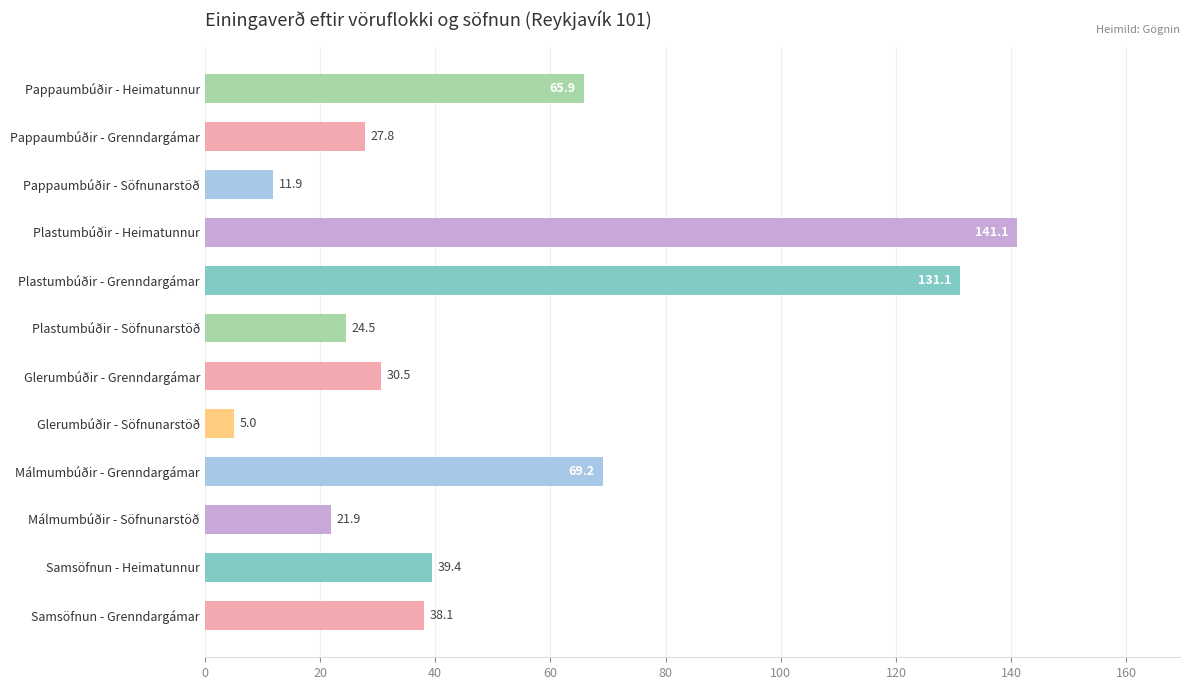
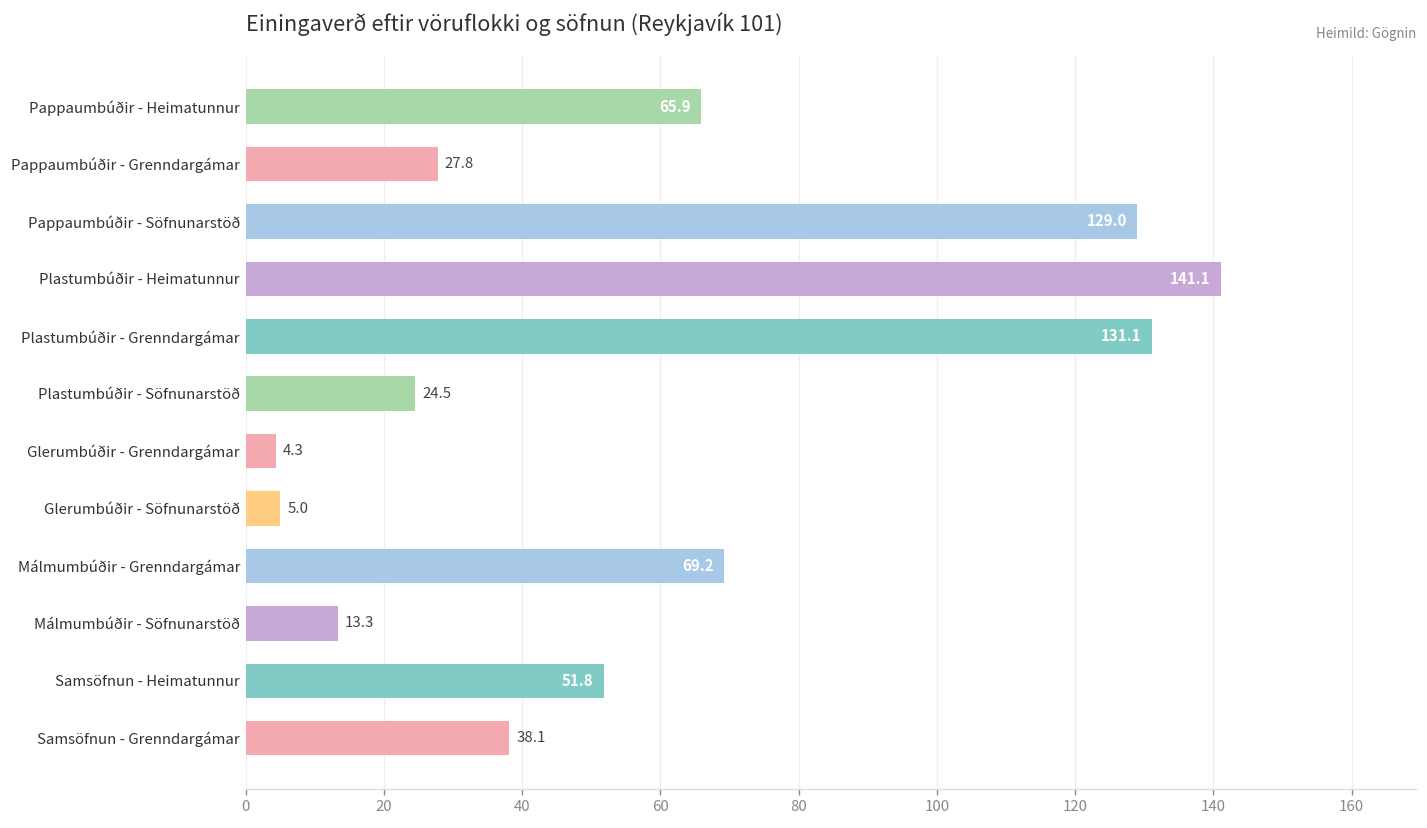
  {
    "Pappaumbúðir - Heimatunnur": 65.9,
    "Pappaumbúðir - Grenndargámar": 27.8,
-   "Pappaumbúðir - Söfnunarstöð": 11.9,
+   "Pappaumbúðir - Söfnunarstöð": 129.0,
    "Plastumbúðir - Heimatunnur": 141.1,
    "Plastumbúðir - Grenndargámar": 131.1,
    "Plastumbúðir - Söfnunarstöð": 24.5,
-   "Glerumbúðir - Grenndargámar": 30.5,
+   "Glerumbúðir - Grenndargámar": 4.3,
    "Glerumbúðir - Söfnunarstöð": 5.0,
    "Málmumbúðir - Grenndargámar": 69.2,
-   "Málmumbúðir - Söfnunarstöð": 21.9,
-   "Samsöfnun - Heimatunnur": 39.4,
+   "Málmumbúðir - Söfnunarstöð": 13.3,
+   "Samsöfnun - Heimatunnur": 51.8,
    "Samsöfnun - Grenndargámar": 38.1
  }
